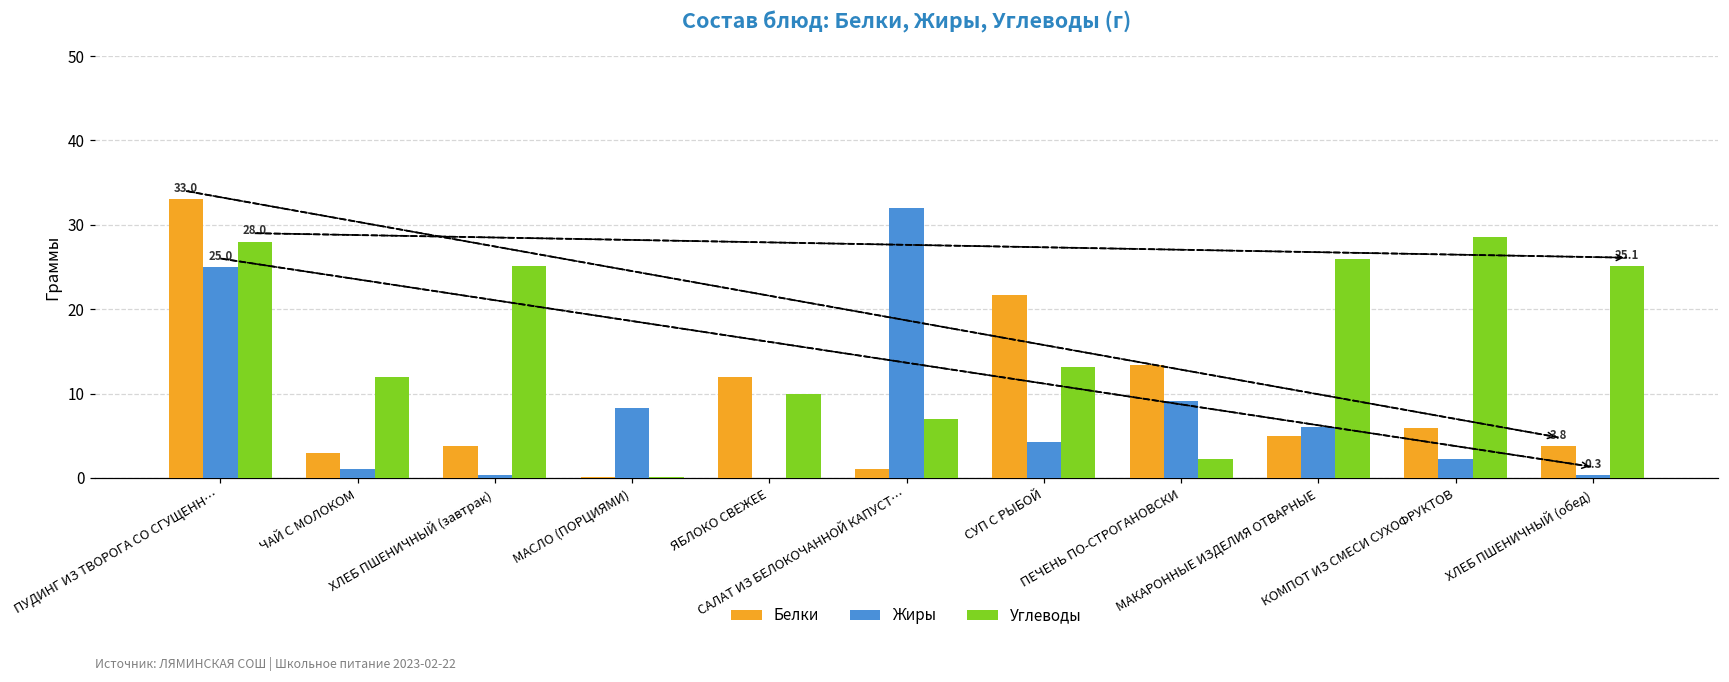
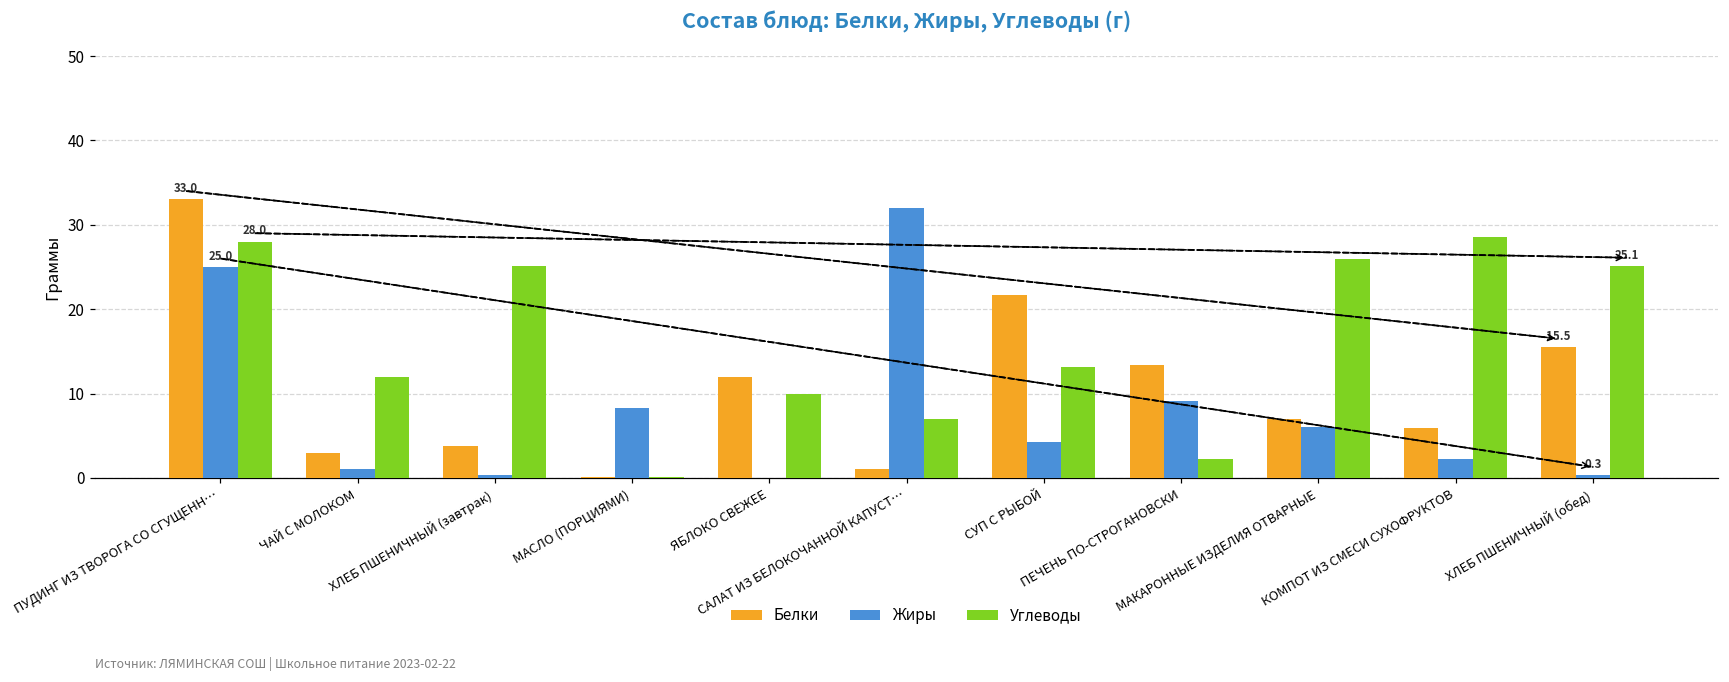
  {
    "Белки": {
-     "МАКАРОННЫЕ ИЗДЕЛИЯ ОТВАРНЫЕ": 5,
-     "ХЛЕБ ПШЕНИЧНЫЙ (обед)": 3.8
+     "МАКАРОННЫЕ ИЗДЕЛИЯ ОТВАРНЫЕ": 7,
+     "ХЛЕБ ПШЕНИЧНЫЙ (обед)": 15.5
    },
    "Жиры": {
      "ЧАЙ С МОЛОКОМ": 1,
      "МАСЛО (ПОРЦИЯМИ)": 8,
      "ЯБЛОКО СВЕЖЕЕ": 0,
      "САЛАТ ИЗ БЕЛОКОЧАННОЙ КАПУСТ…": 32,
      "СУП С РЫБОЙ": 4,
      "ПЕЧЕНЬ ПО-СТРОГАНОВСКИ": 9,
      "МАКАРОННЫЕ ИЗДЕЛИЯ ОТВАРНЫЕ": 6,
      "КОМПОТ ИЗ СМЕСИ СУХОФРУКТОВ": 2
    },
    "Углеводы": {
      "ЧАЙ С МОЛОКОМ": 12,
      "ХЛЕБ ПШЕНИЧНЫЙ (завтрак)": 25,
      "ЯБЛОКО СВЕЖЕЕ": 10,
      "САЛАТ ИЗ БЕЛОКОЧАННОЙ КАПУСТ…": 7,
      "СУП С РЫБОЙ": 13,
      "ПЕЧЕНЬ ПО-СТРОГАНОВСКИ": 2,
      "МАКАРОННЫЕ ИЗДЕЛИЯ ОТВАРНЫЕ": 26,
      "КОМПОТ ИЗ СМЕСИ СУХОФРУКТОВ": 29
    }
  }
